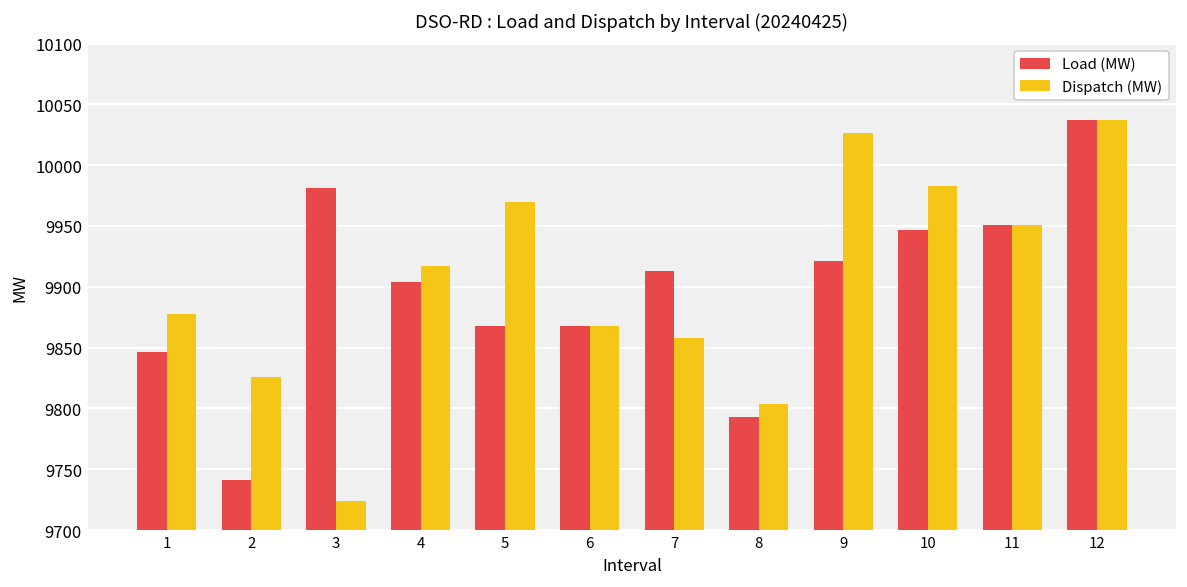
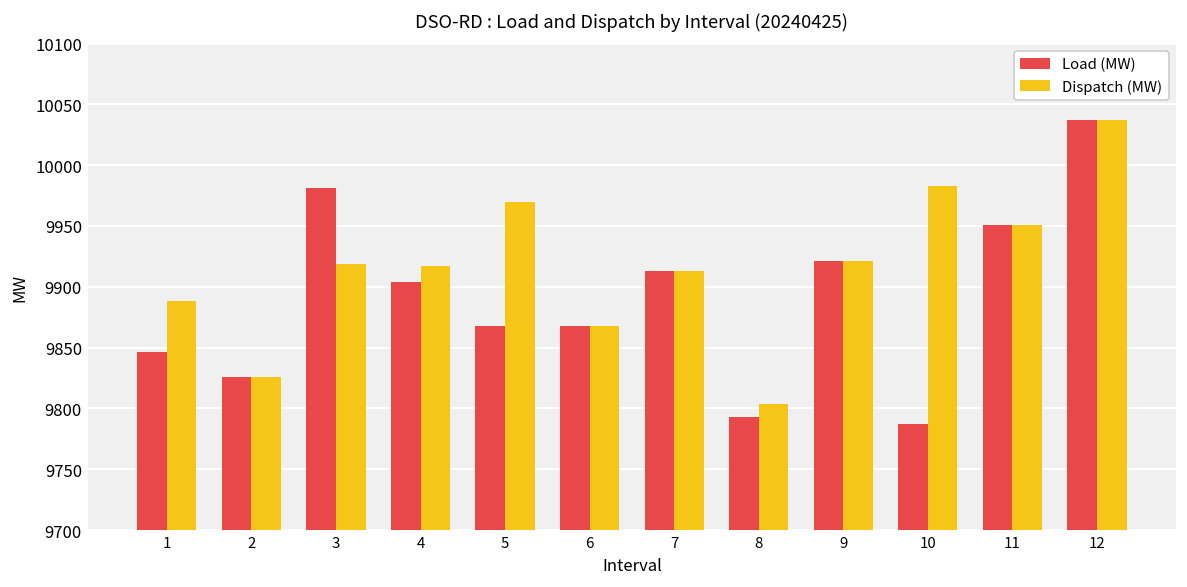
  {
    "Load (MW)": {
      "1": 9847,
-     "2": 9741,
+     "2": 9826,
      "3": 9981,
      "4": 9904,
      "5": 9868,
      "6": 9868,
      "7": 9913,
      "8": 9793,
      "9": 9921,
-     "10": 9947,
+     "10": 9787,
      "11": 9951,
      "12": 10037
    },
    "Dispatch (MW)": {
-     "1": 9878,
+     "1": 9888,
      "2": 9826,
-     "3": 9724,
+     "3": 9919,
      "4": 9918,
      "5": 9970,
      "6": 9868,
-     "7": 9858,
+     "7": 9913,
      "8": 9804,
-     "9": 10026,
+     "9": 9921,
      "10": 9983,
      "11": 9951,
      "12": 10037
    }
  }
